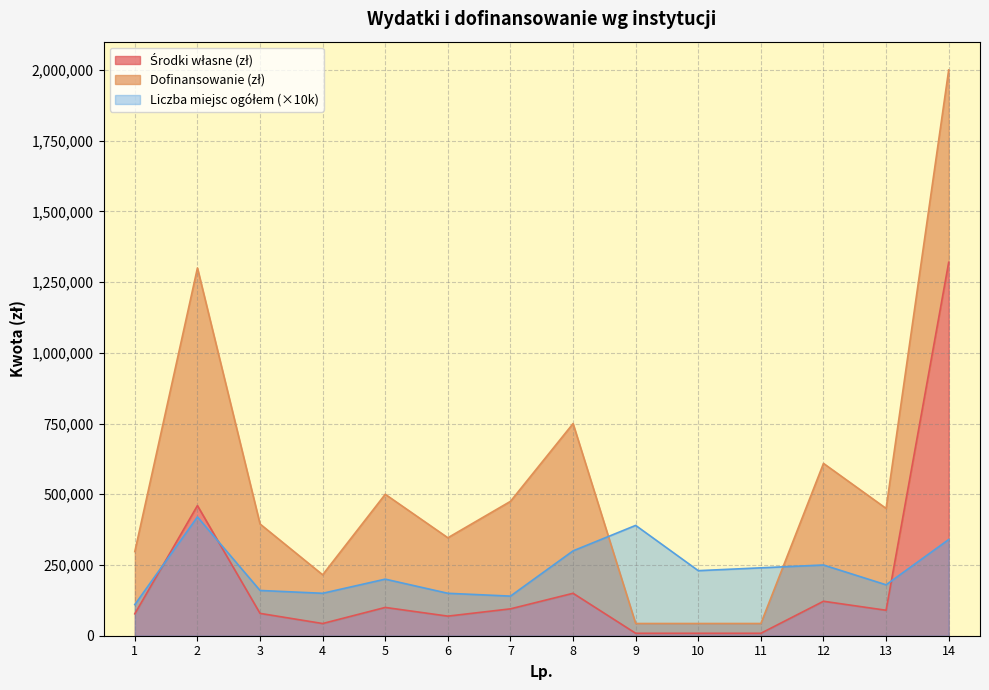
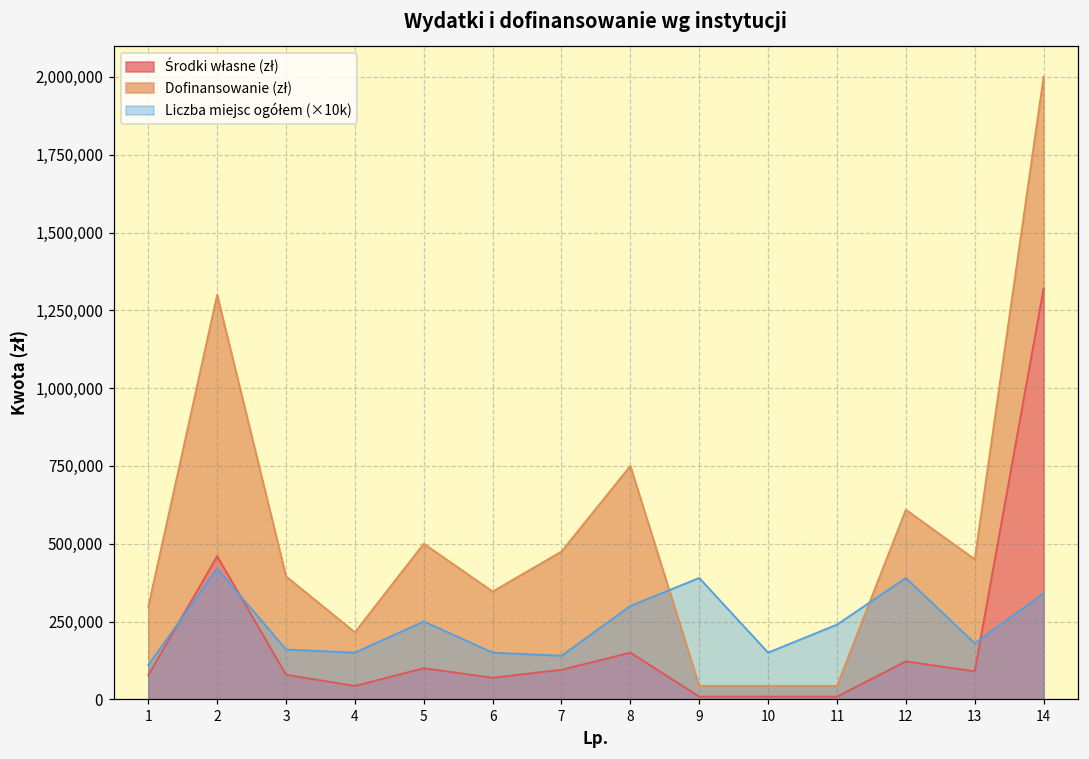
  {
    "Liczba miejsc ogółem (×10k)": {
      "1": "110,000",
      "2": "420,000",
      "3": "160,000",
      "4": "150,000",
-     "5": "200,000",
+     "5": "250,000",
      "6": "150,000",
      "7": "140,000",
      "8": "300,000",
      "9": "390,000",
-     "10": "230,000",
+     "10": "150,000",
      "11": "240,000",
-     "12": "250,000",
+     "12": "390,000",
      "13": "180,000",
      "14": "340,000"
    }
  }
